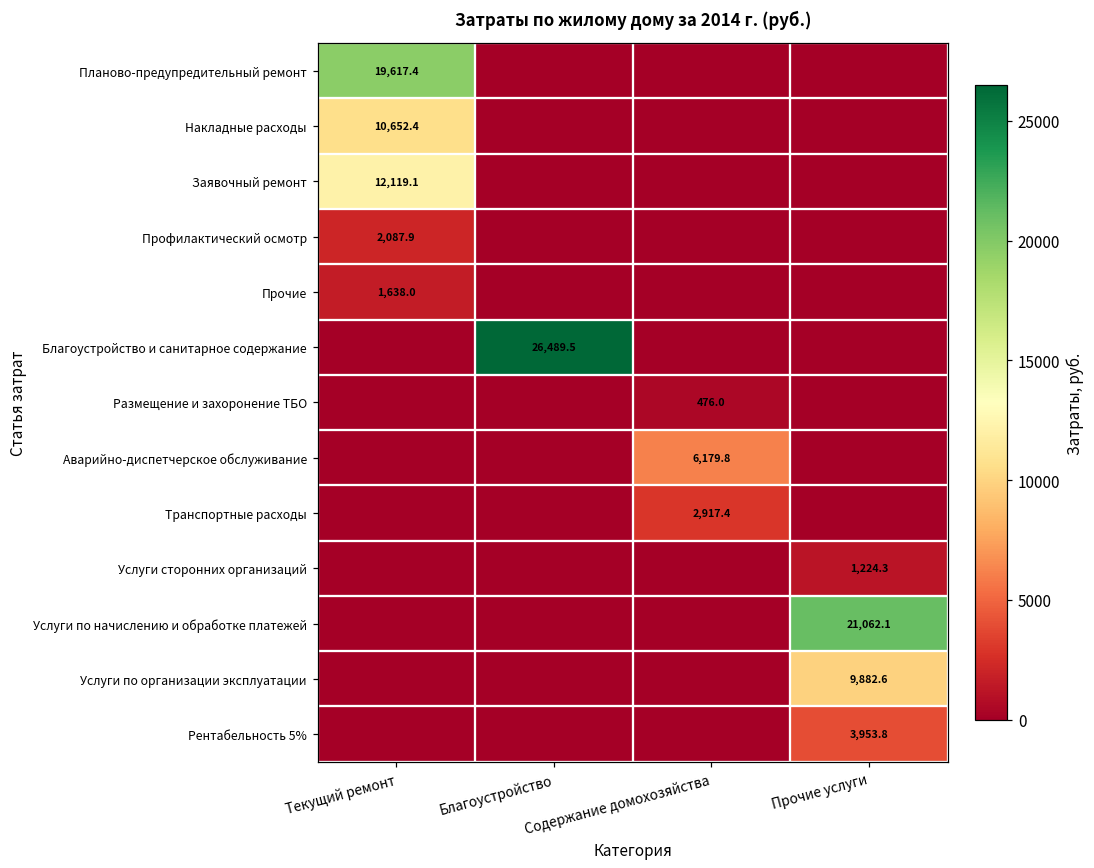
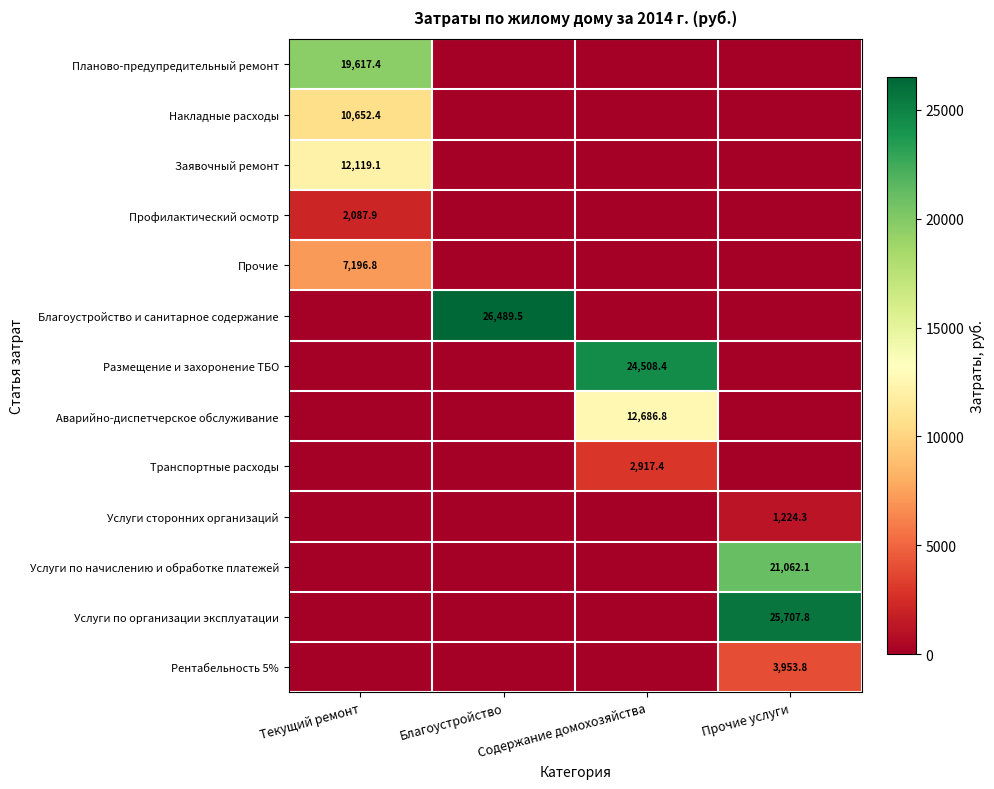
  {
    "Планово-предупредительный ремонт": {
      "Текущий ремонт": "19,617.4"
    },
    "Накладные расходы": {
      "Текущий ремонт": "10,652.4"
    },
    "Заявочный ремонт": {
      "Текущий ремонт": "12,119.1"
    },
    "Профилактический осмотр": {
      "Текущий ремонт": "2,087.9"
    },
    "Прочие": {
-     "Текущий ремонт": "1,638.0"
+     "Текущий ремонт": "7,196.8"
    },
    "Благоустройство и санитарное содержание": {
      "Благоустройство": "26,489.5"
    },
    "Размещение и захоронение ТБО": {
-     "Содержание домохозяйства": "476.0"
+     "Содержание домохозяйства": "24,508.4"
    },
    "Аварийно-диспетчерское обслуживание": {
-     "Содержание домохозяйства": "6,179.8"
+     "Содержание домохозяйства": "12,686.8"
    },
    "Транспортные расходы": {
      "Содержание домохозяйства": "2,917.4"
    },
    "Услуги сторонних организаций": {
      "Прочие услуги": "1,224.3"
    },
    "Услуги по начислению и обработке платежей": {
      "Прочие услуги": "21,062.1"
    },
    "Услуги по организации эксплуатации": {
-     "Прочие услуги": "9,882.6"
+     "Прочие услуги": "25,707.8"
    },
    "Рентабельность 5%": {
      "Прочие услуги": "3,953.8"
    }
  }
